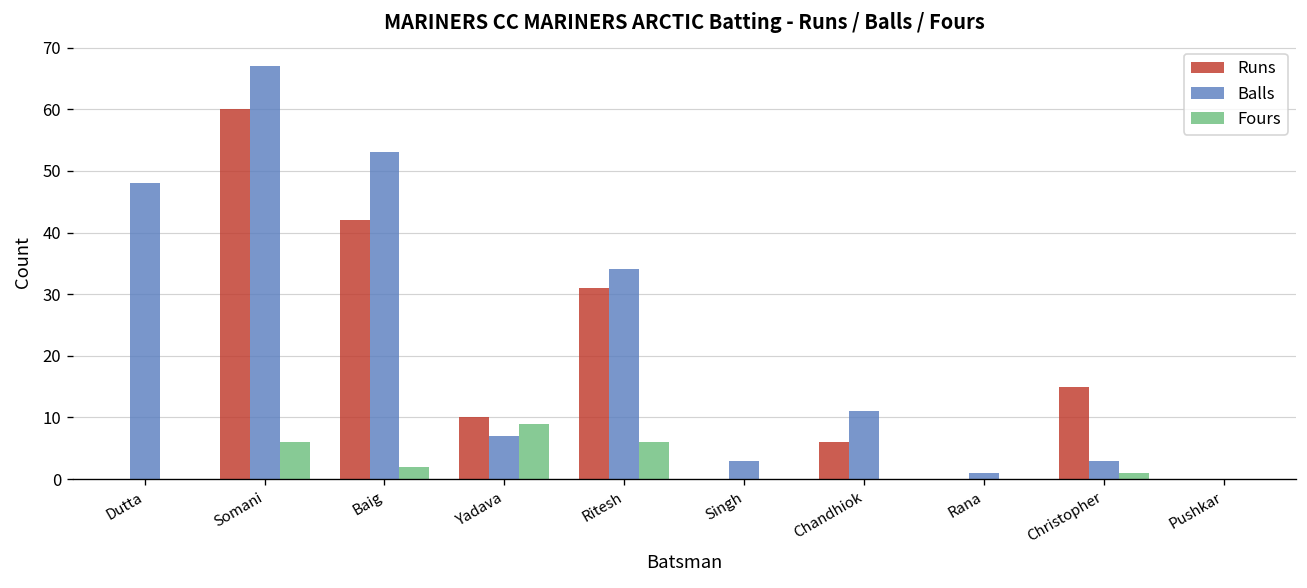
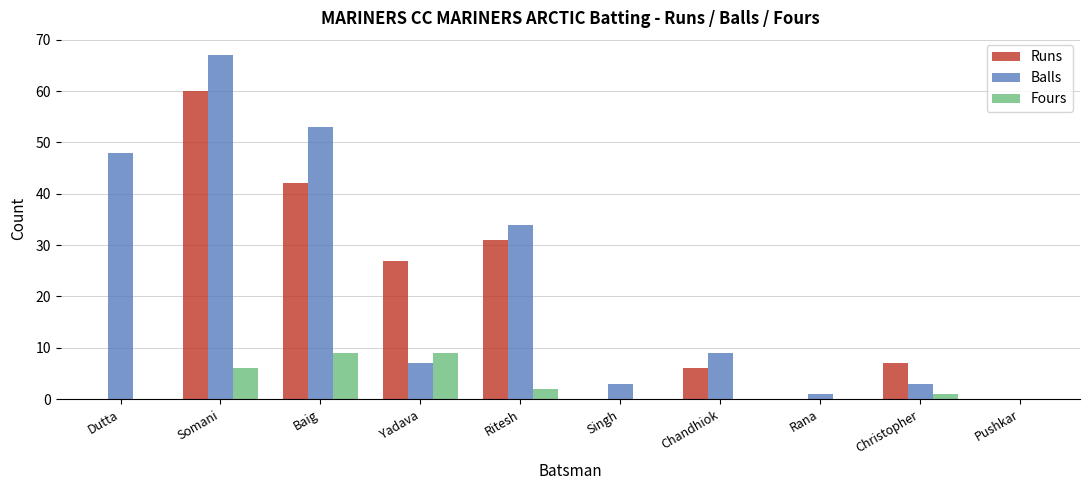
  {
    "Runs": {
      "Dutta": 0,
      "Somani": 60,
      "Baig": 42,
-     "Yadava": 10,
+     "Yadava": 27,
      "Ritesh": 31,
      "Singh": 0,
      "Chandhiok": 6,
      "Rana": 0,
-     "Christopher": 15,
+     "Christopher": 7,
      "Pushkar": 0
    },
    "Balls": {
      "Dutta": 48,
      "Somani": 67,
      "Baig": 53,
      "Yadava": 7,
      "Ritesh": 34,
      "Singh": 3,
-     "Chandhiok": 11,
+     "Chandhiok": 9,
      "Rana": 1,
      "Christopher": 3,
      "Pushkar": 0
    },
    "Fours": {
      "Dutta": 0,
      "Somani": 6,
-     "Baig": 2,
+     "Baig": 9,
      "Yadava": 9,
-     "Ritesh": 6,
+     "Ritesh": 2,
      "Singh": 0,
      "Chandhiok": 0,
      "Rana": 0,
      "Christopher": 1,
      "Pushkar": 0
    }
  }
